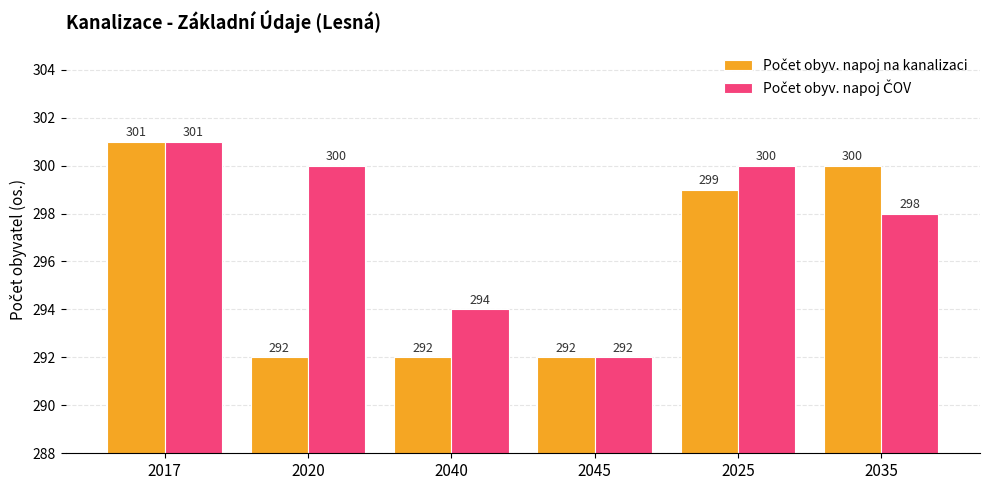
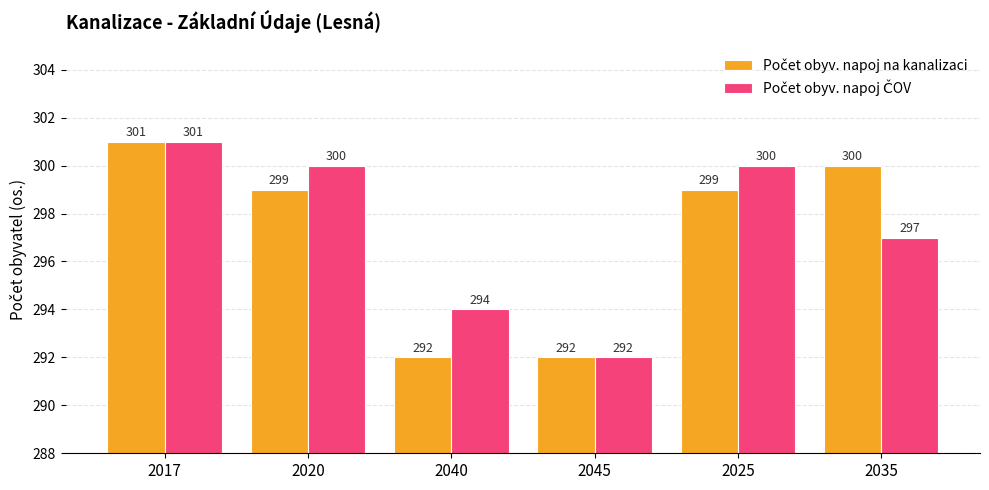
  {
    "Počet obyv. napoj na kanalizaci": {
      "2017": 301,
-     "2020": 292,
+     "2020": 299,
      "2040": 292,
      "2045": 292,
      "2025": 299,
      "2035": 300
    },
    "Počet obyv. napoj ČOV": {
      "2017": 301,
      "2020": 300,
      "2040": 294,
      "2045": 292,
      "2025": 300,
-     "2035": 298
+     "2035": 297
    }
  }
